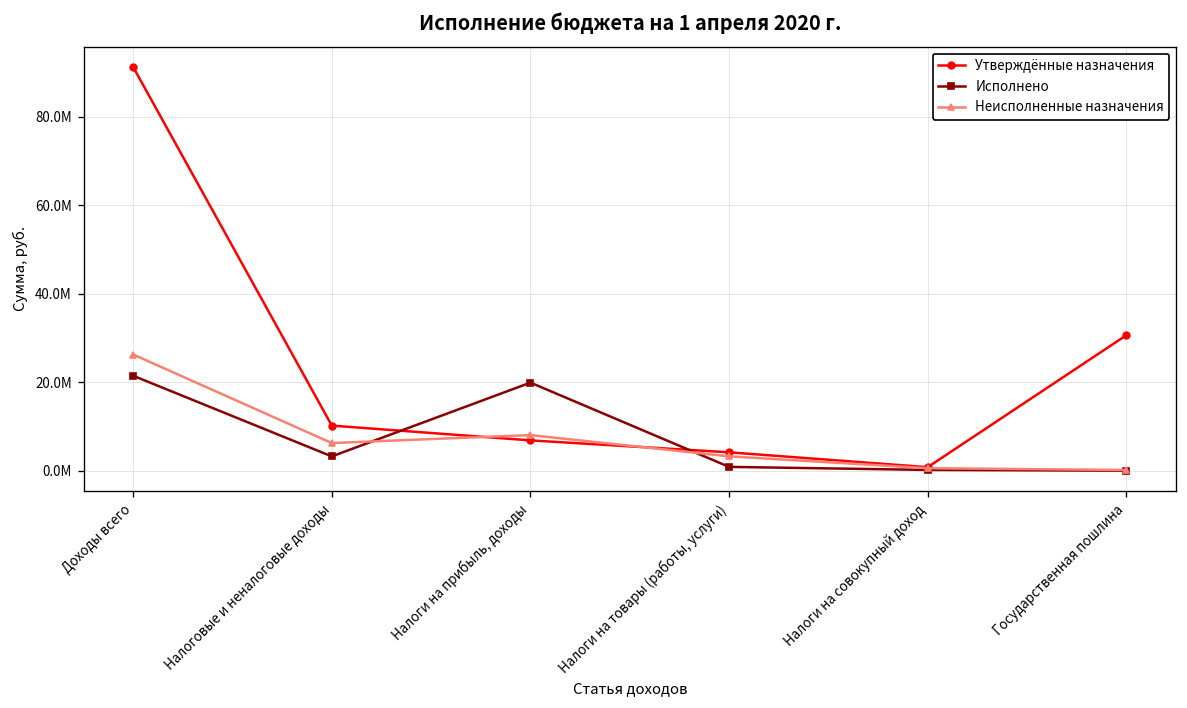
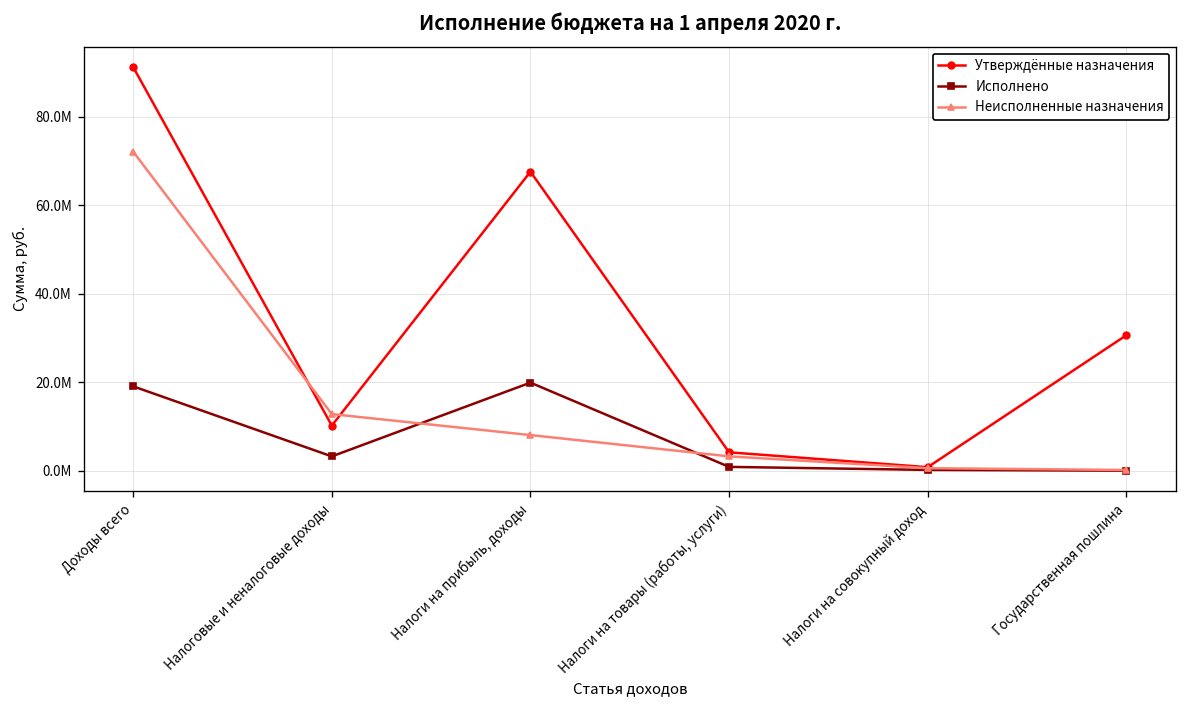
  {
    "Утверждённые назначения": {
      "Доходы всего": 91000000,
      "Налоговые и неналоговые доходы": 10000000,
-     "Налоги на прибыль, доходы": 7000000,
+     "Налоги на прибыль, доходы": 68000000,
      "Налоги на товары (работы, услуги)": 4000000,
      "Государственная пошлина": 31000000
    },
    "Исполнено": {
-     "Доходы всего": 21000000,
+     "Доходы всего": 19000000,
      "Налоговые и неналоговые доходы": 3000000,
      "Налоги на прибыль, доходы": 20000000,
      "Налоги на товары (работы, услуги)": 1000000
    },
    "Неисполненные назначения": {
-     "Доходы всего": 26000000,
-     "Налоговые и неналоговые доходы": 6000000,
+     "Доходы всего": 72000000,
+     "Налоговые и неналоговые доходы": 13000000,
      "Налоги на прибыль, доходы": 8000000,
      "Налоги на товары (работы, услуги)": 3000000
    }
  }
